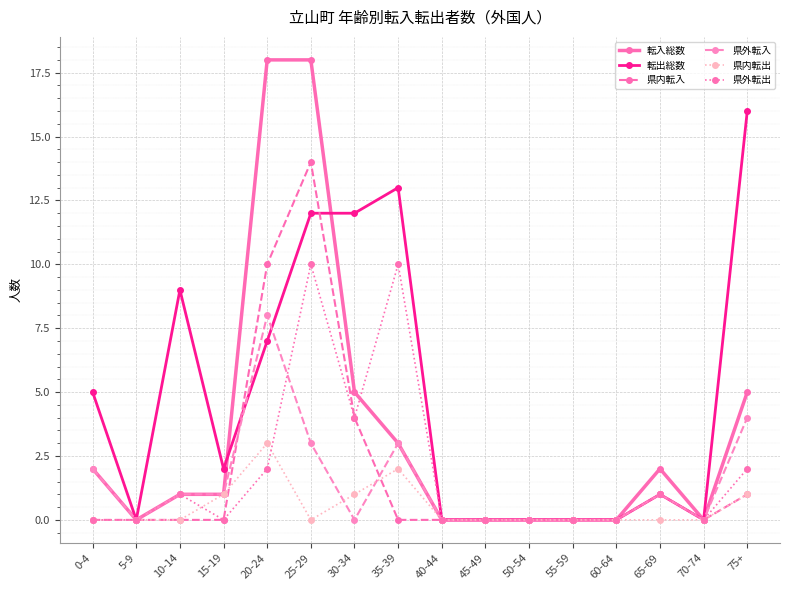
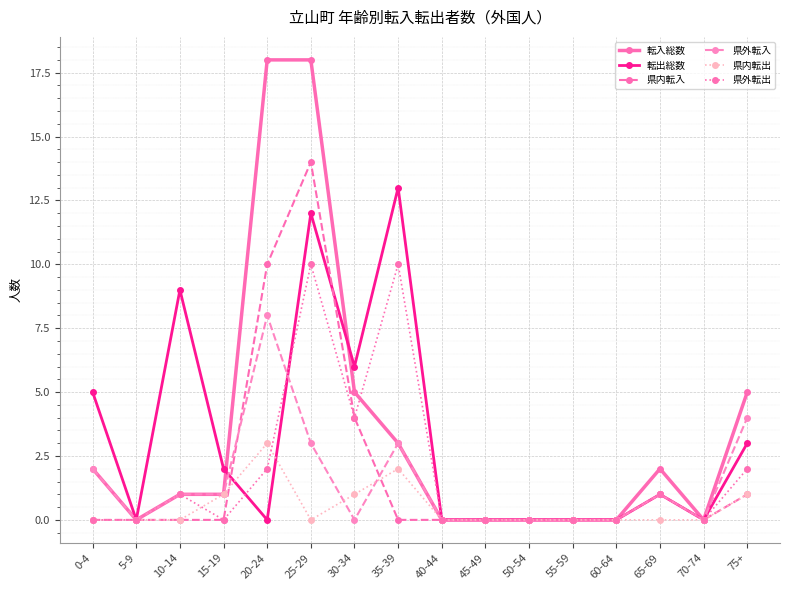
  {
    "転出総数": {
      "0-4": 5,
      "10-14": 9,
      "15-19": 2,
-     "20-24": 7,
+     "20-24": 0,
      "25-29": 12,
-     "30-34": 12,
+     "30-34": 6,
      "35-39": 13,
-     "75+": 16
+     "75+": 3
    }
  }
